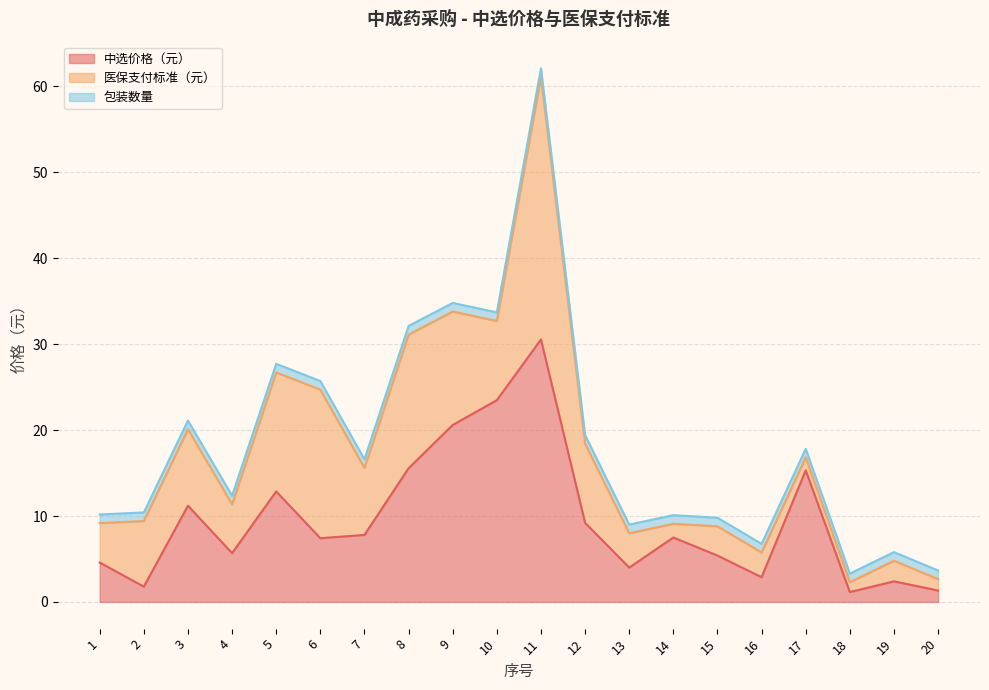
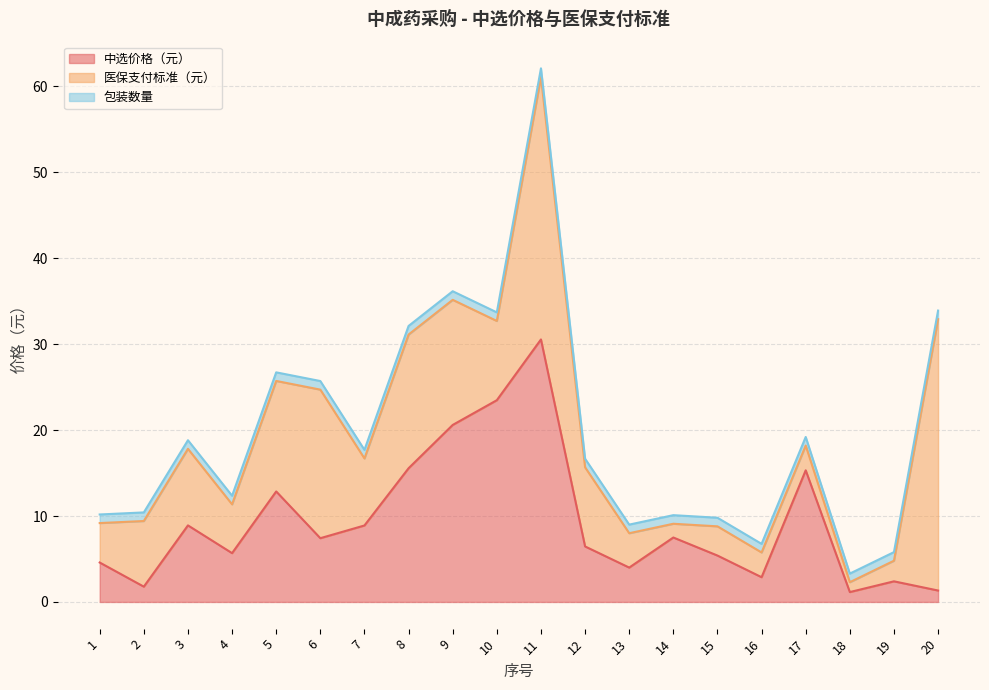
  {
    "中选价格（元）": {
      "1": 5,
      "2": 2,
-     "3": 11,
+     "3": 9,
      "4": 6,
      "5": 13,
      "6": 7,
-     "7": 8,
+     "7": 9,
      "8": 16,
      "9": 21,
      "10": 23,
      "11": 31,
-     "12": 9,
+     "12": 6,
      "13": 4,
      "14": 8,
      "15": 5,
      "16": 3,
      "17": 15,
      "18": 1,
      "19": 2,
      "20": 1
    },
    "医保支付标准（元）": {
      "1": 5,
      "2": 8,
      "3": 9,
      "4": 6,
-     "5": 14,
+     "5": 13,
      "6": 17,
      "7": 8,
      "8": 16,
-     "9": 13,
+     "9": 15,
      "10": 9,
      "11": 31,
      "12": 9,
      "13": 4,
      "14": 2,
      "15": 3,
      "16": 3,
-     "17": 2,
+     "17": 3,
      "18": 1,
      "19": 2,
-     "20": 1
+     "20": 32
    },
    "包装数量": {
      "1": 1,
      "2": 1,
      "3": 1,
      "4": 1,
      "5": 1,
      "6": 1,
      "7": 1,
      "8": 1,
      "9": 1,
      "10": 1,
      "11": 1,
      "12": 1,
      "13": 1,
      "14": 1,
      "15": 1,
      "16": 1,
      "17": 1,
      "18": 1,
      "19": 1,
      "20": 1
    }
  }
